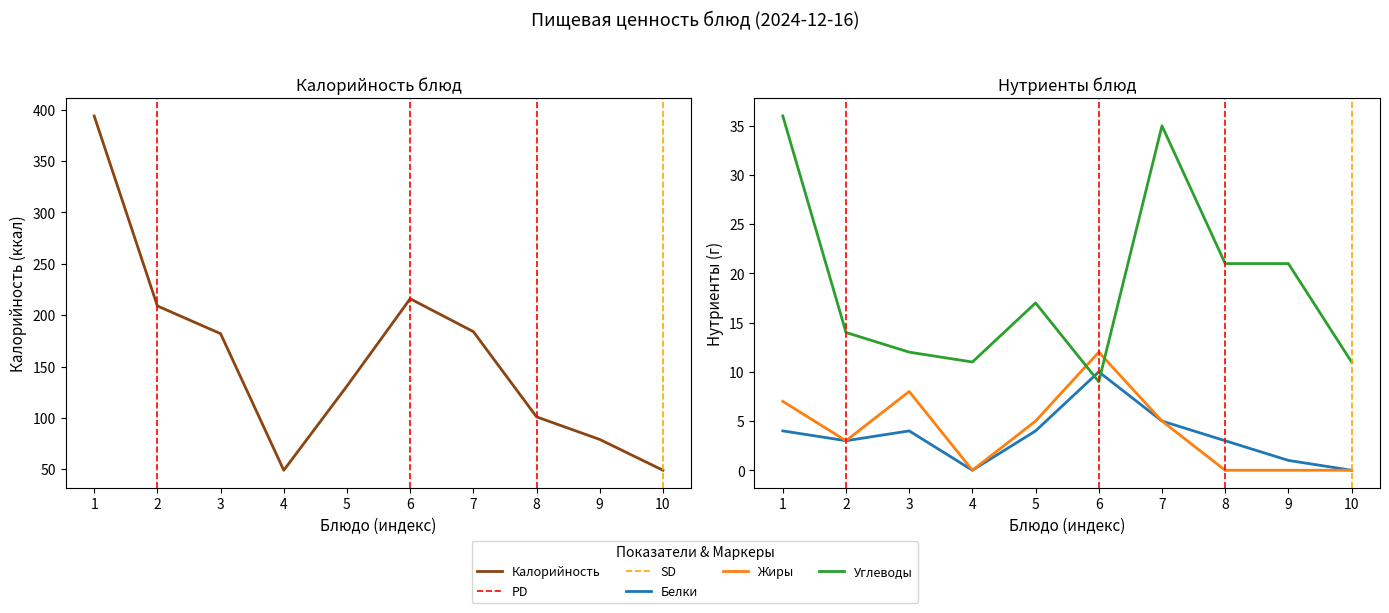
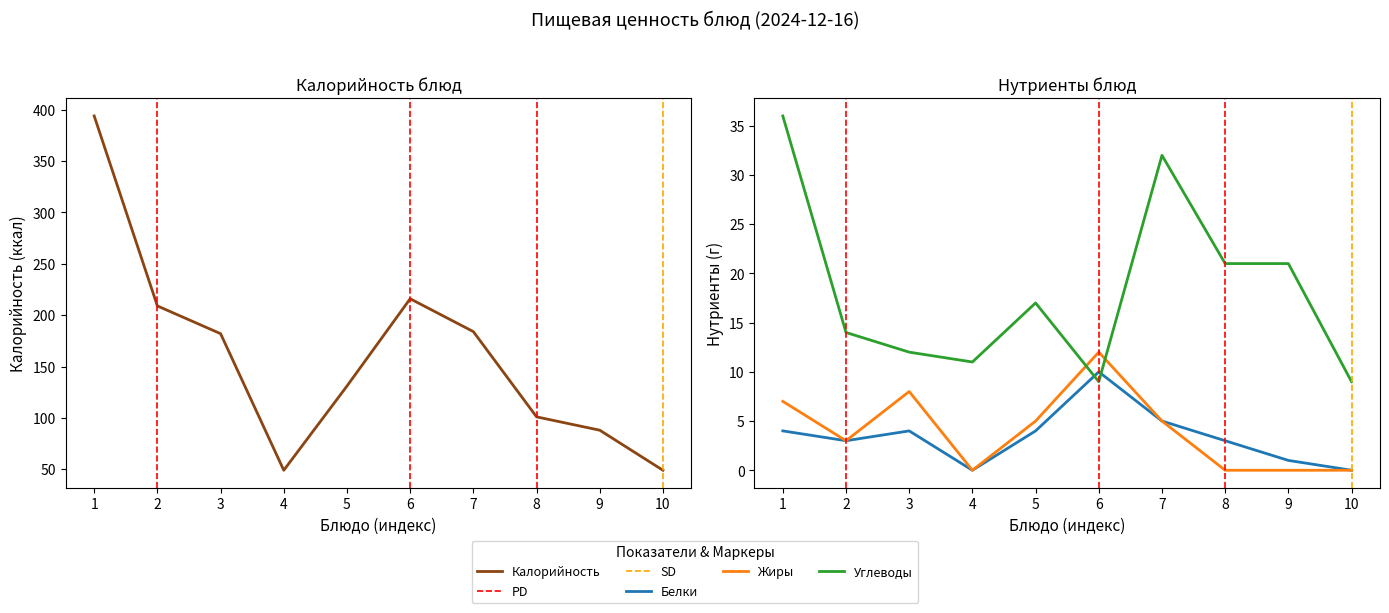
  {
    "Калорийность блюд": {
      "1": 394,
      "2": 209,
      "3": 182,
      "4": 49,
      "5": 131,
      "6": 216,
      "7": 184,
      "8": 101,
-     "9": 79,
+     "9": 88,
      "10": 49
    },
    "Нутриенты блюд": {
      "Белки": {
        "1": 4,
        "3": 4,
        "5": 4,
        "6": 10,
        "8": 3,
        "9": 1
      },
      "Жиры": {
        "1": 7,
        "3": 8,
        "5": 5,
        "6": 12,
        "8": 0,
        "9": 0
      },
      "Углеводы": {
        "1": 36,
        "2": 14,
        "3": 12,
        "4": 11,
        "5": 17,
        "6": 9,
-       "7": 35,
+       "7": 32,
        "8": 21,
        "9": 21,
-       "10": 11
+       "10": 9
      }
    }
  }
